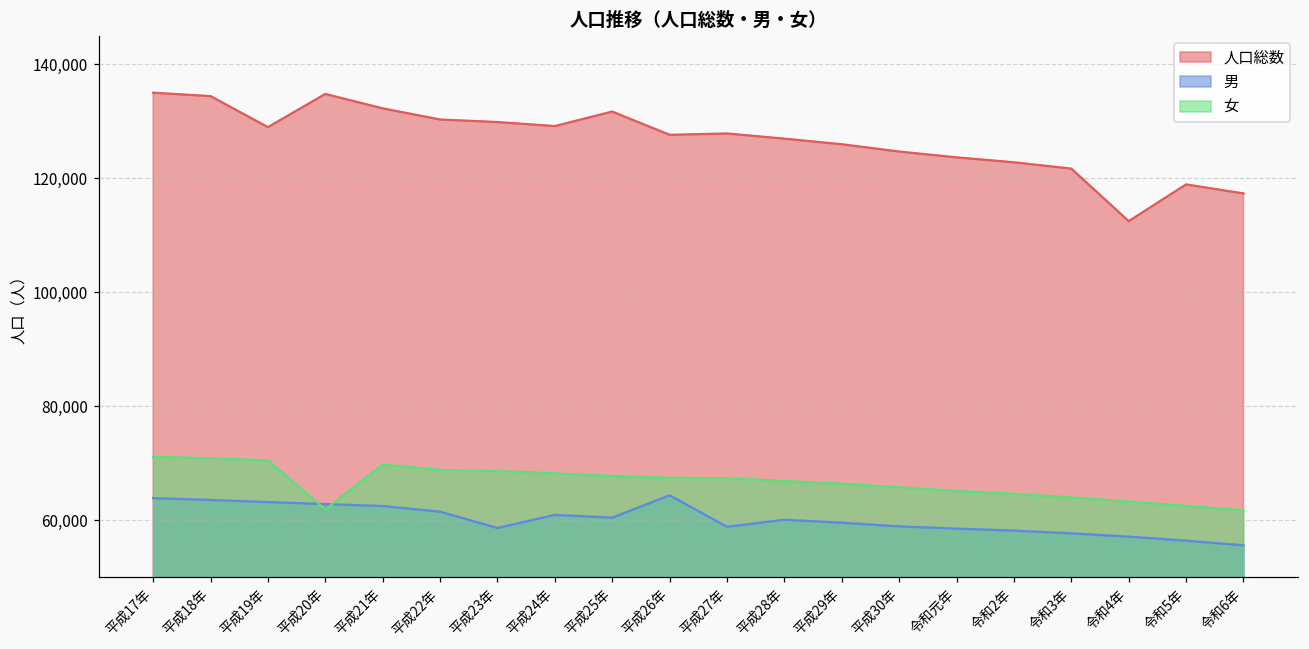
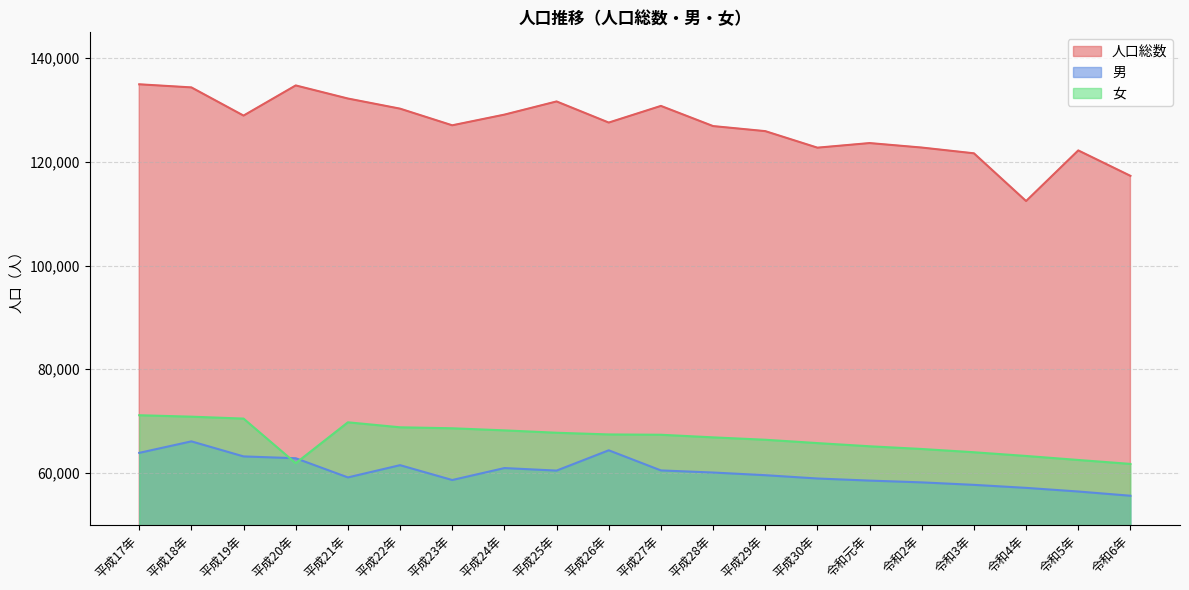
  {
    "人口総数": {
      "平成17年": "135,000",
      "平成18年": "134,000",
      "平成19年": "129,000",
      "平成20年": "135,000",
      "平成21年": "132,000",
      "平成22年": "130,000",
-     "平成23年": "130,000",
+     "平成23年": "127,000",
      "平成24年": "129,000",
      "平成25年": "132,000",
      "平成26年": "128,000",
-     "平成27年": "128,000",
+     "平成27年": "131,000",
      "平成28年": "127,000",
      "平成29年": "126,000",
-     "平成30年": "125,000",
+     "平成30年": "123,000",
      "令和元年": "124,000",
      "令和2年": "123,000",
      "令和3年": "122,000",
      "令和4年": "112,000",
-     "令和5年": "119,000",
+     "令和5年": "122,000",
      "令和6年": "117,000"
    },
    "男": {
      "平成17年": "64,000",
-     "平成18年": "64,000",
+     "平成18年": "66,000",
      "平成19年": "63,000",
      "平成20年": "63,000",
-     "平成21年": "62,000",
+     "平成21年": "59,000",
      "平成22年": "61,000",
      "平成23年": "59,000",
      "平成24年": "61,000",
      "平成25年": "60,000",
      "平成26年": "64,000",
-     "平成27年": "59,000",
+     "平成27年": "60,000",
      "平成28年": "60,000",
      "平成29年": "60,000",
      "平成30年": "59,000",
      "令和元年": "59,000",
      "令和2年": "58,000",
      "令和3年": "58,000",
      "令和4年": "57,000",
      "令和5年": "56,000",
      "令和6年": "56,000"
    },
    "女": {
      "平成17年": "71,000",
      "平成18年": "71,000",
      "平成19年": "70,000",
      "平成20年": "62,000",
      "平成21年": "70,000",
      "平成22年": "69,000",
      "平成23年": "69,000",
      "平成24年": "68,000",
      "平成25年": "68,000",
      "平成26年": "67,000",
      "平成27年": "67,000",
      "平成28年": "67,000",
      "平成29年": "66,000",
      "平成30年": "66,000",
      "令和元年": "65,000",
      "令和2年": "65,000",
      "令和3年": "64,000",
      "令和4年": "63,000",
      "令和5年": "62,000",
      "令和6年": "62,000"
    }
  }
